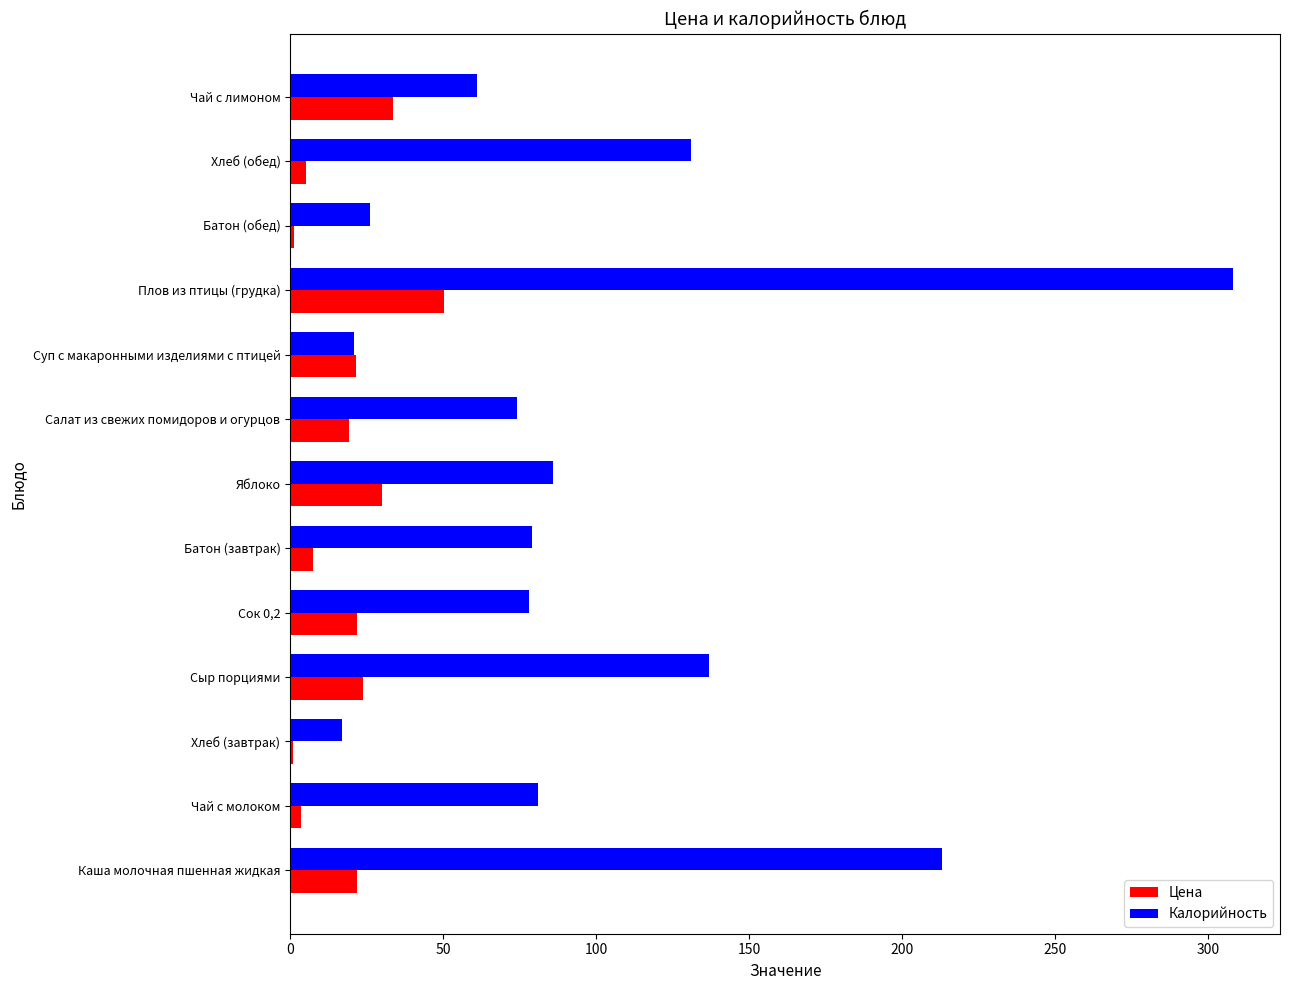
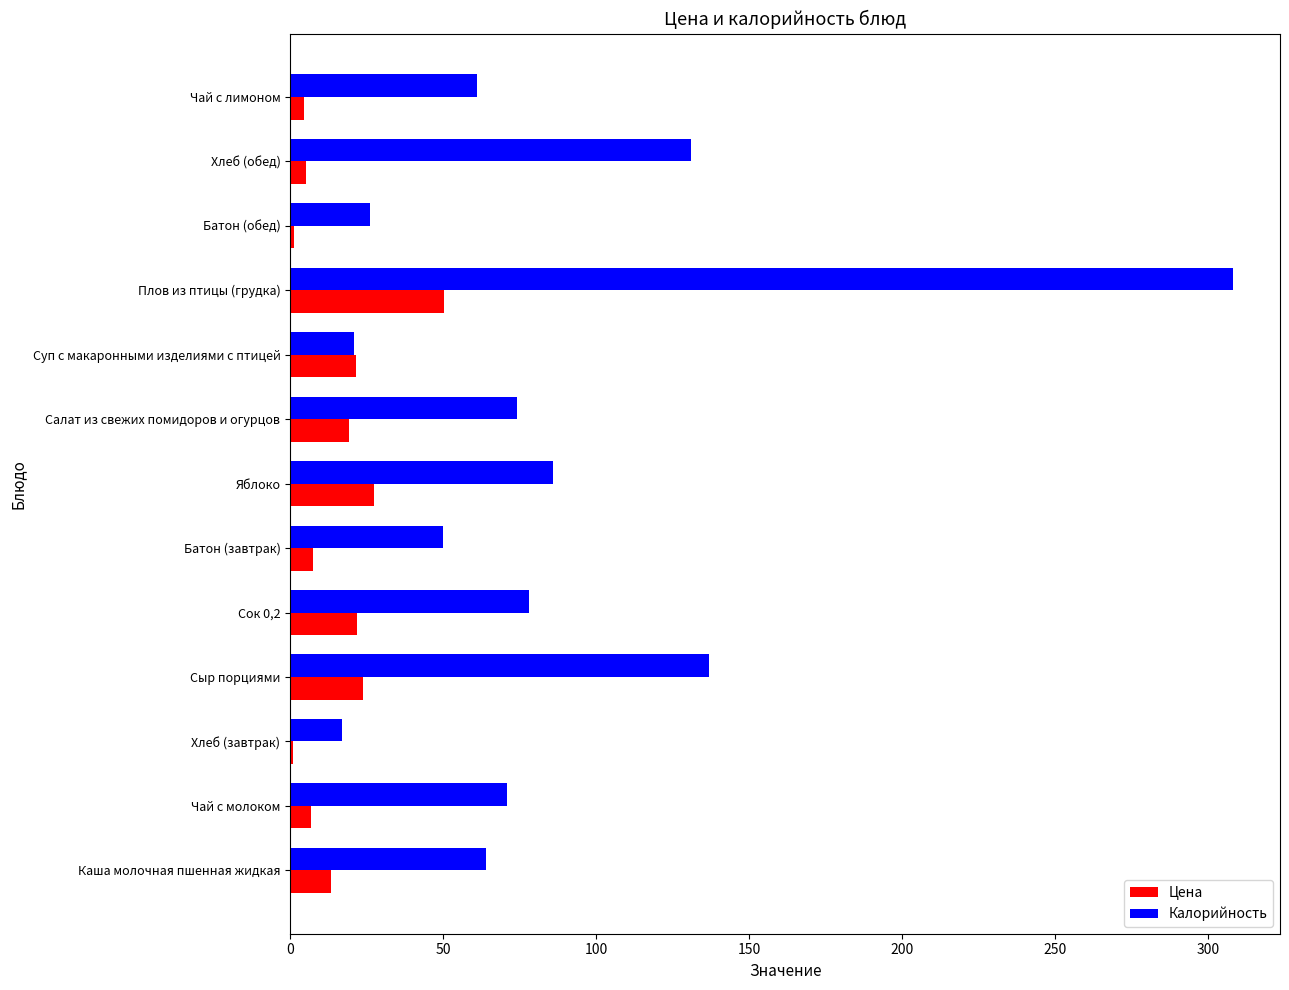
  {
    "Цена": {
-     "Чай с лимоном": 33,
+     "Чай с лимоном": 4,
      "Хлеб (обед)": 5,
      "Батон (обед)": 1,
      "Плов из птицы (грудка)": 50,
      "Суп с макаронными изделиями с птицей": 22,
      "Салат из свежих помидоров и огурцов": 19,
-     "Яблоко": 30,
+     "Яблоко": 27,
      "Батон (завтрак)": 7,
      "Сок 0,2": 22,
      "Сыр порциями": 24,
      "Хлеб (завтрак)": 1,
-     "Чай с молоком": 4,
-     "Каша молочная пшенная жидкая": 22
+     "Чай с молоком": 7,
+     "Каша молочная пшенная жидкая": 13
    },
    "Калорийность": {
      "Чай с лимоном": 61,
      "Хлеб (обед)": 131,
      "Батон (обед)": 26,
      "Плов из птицы (грудка)": 308,
      "Суп с макаронными изделиями с птицей": 21,
      "Салат из свежих помидоров и огурцов": 74,
      "Яблоко": 86,
-     "Батон (завтрак)": 79,
+     "Батон (завтрак)": 50,
      "Сок 0,2": 78,
      "Сыр порциями": 137,
      "Хлеб (завтрак)": 17,
-     "Чай с молоком": 81,
-     "Каша молочная пшенная жидкая": 213
+     "Чай с молоком": 71,
+     "Каша молочная пшенная жидкая": 64
    }
  }
